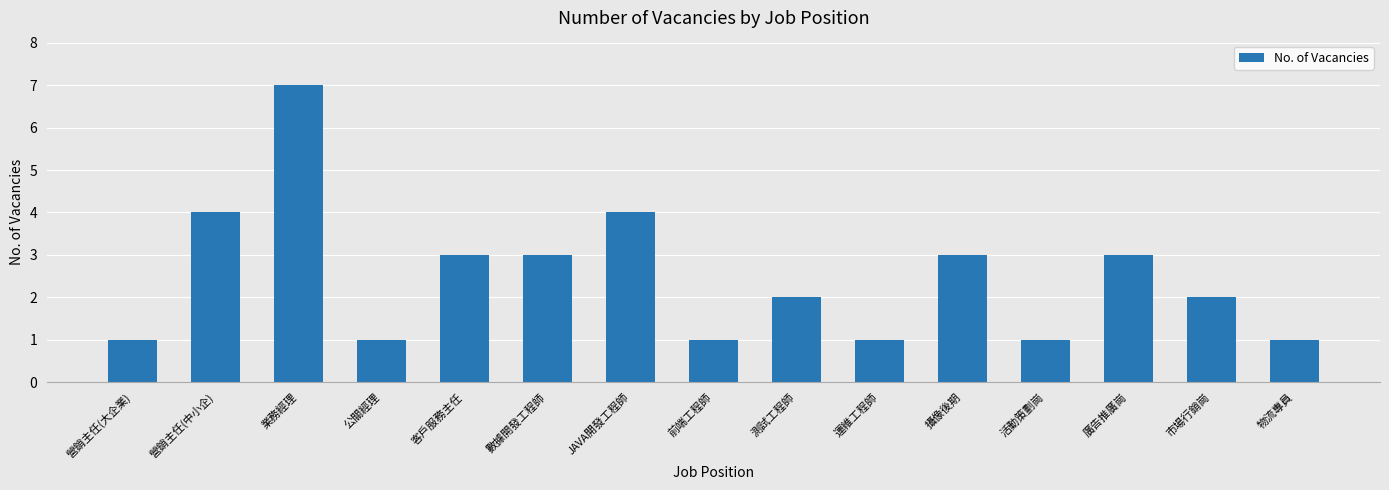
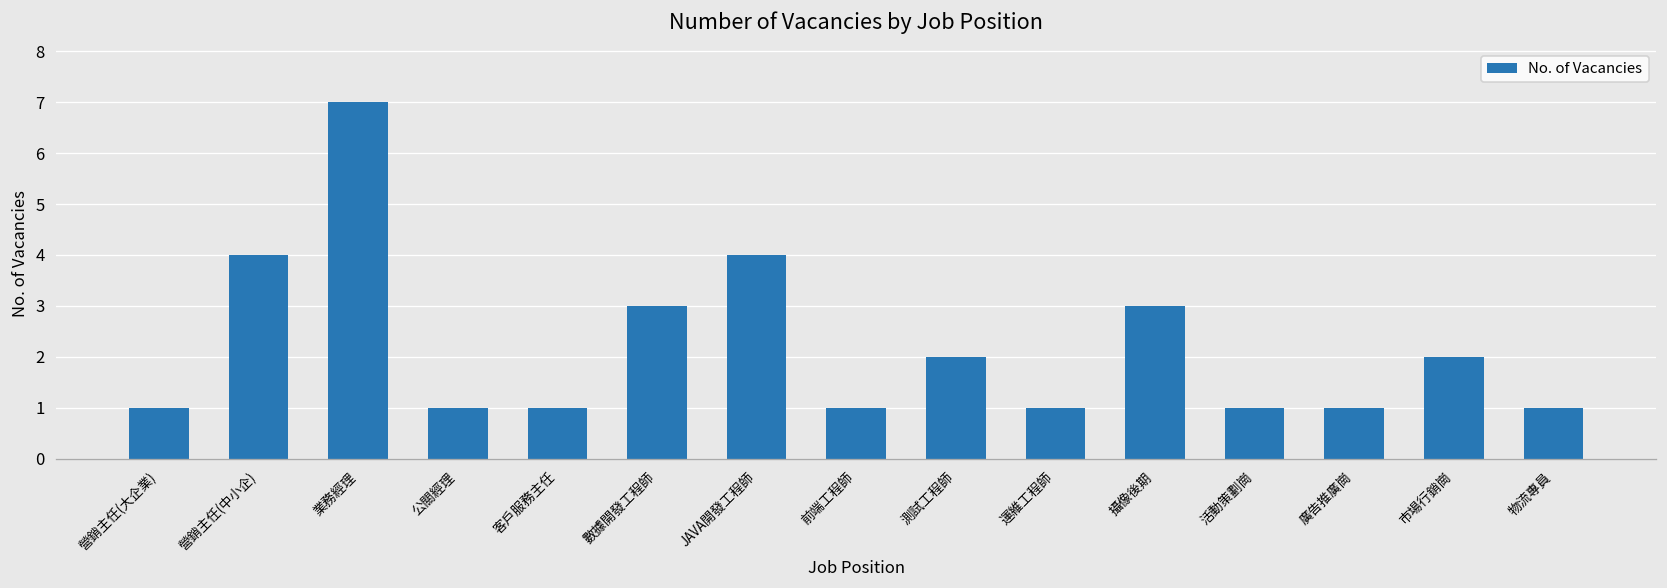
  {
    "營銷主任(大企業)": 1,
    "營銷主任(中小企)": 4,
    "業務經理": 7,
    "公關經理": 1,
-   "客戶服務主任": 3,
+   "客戶服務主任": 1,
    "數據開發工程師": 3,
    "JAVA開發工程師": 4,
    "前端工程師": 1,
    "測試工程師": 2,
    "運維工程師": 1,
    "攝像後期": 3,
    "活動策劃崗": 1,
-   "廣告推廣崗": 3,
+   "廣告推廣崗": 1,
    "市場行銷崗": 2,
    "物流專員": 1
  }
